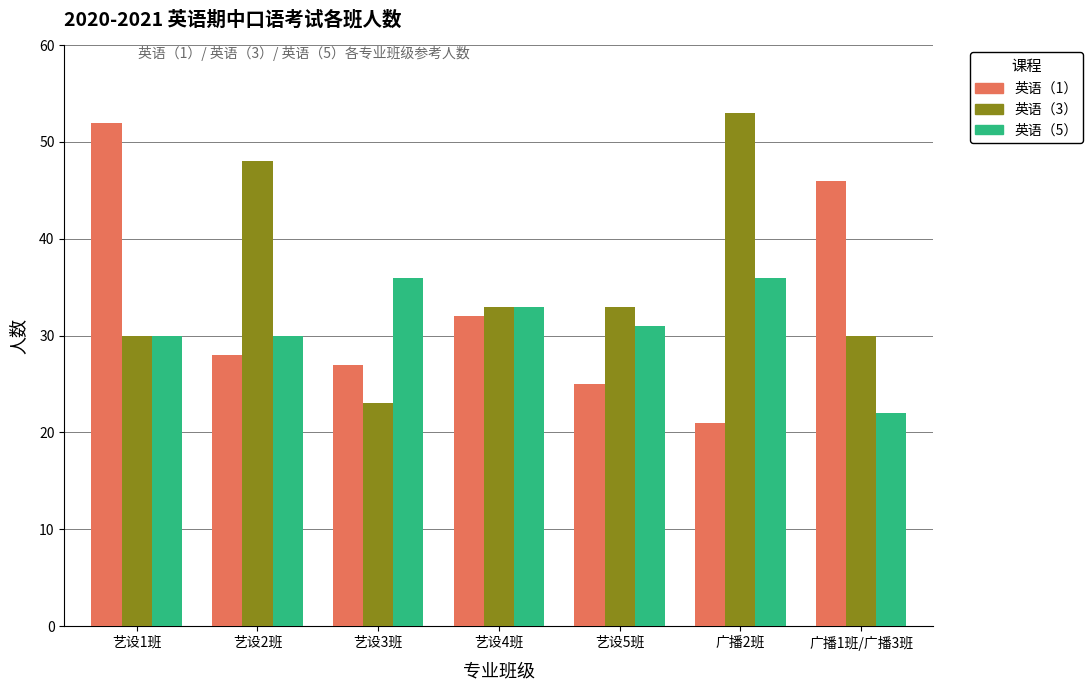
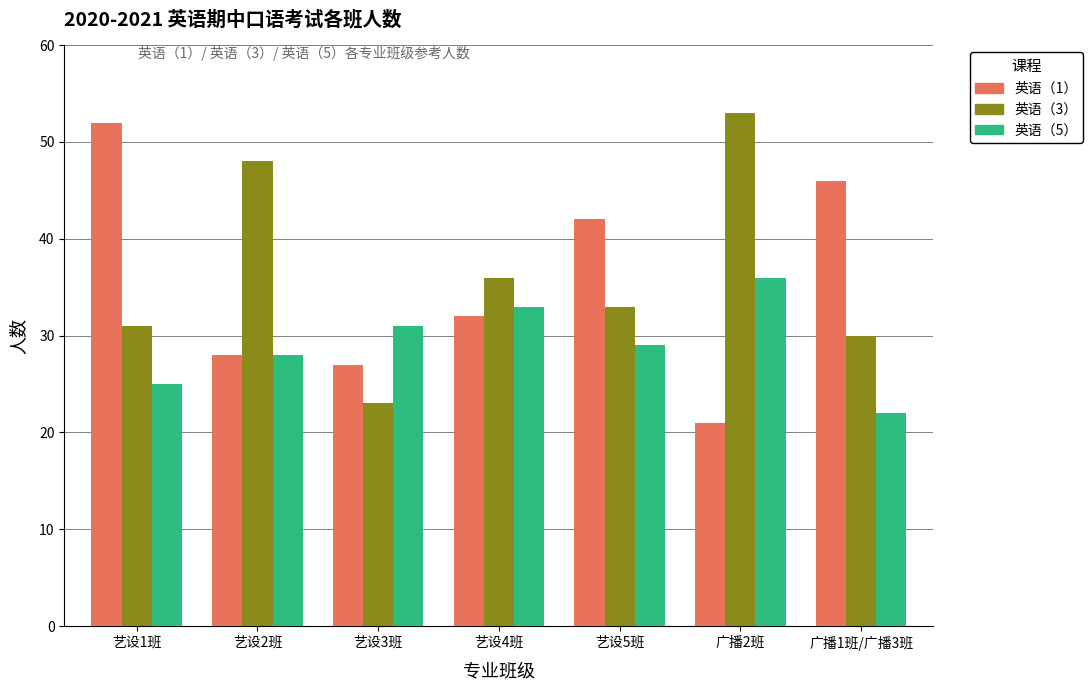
  {
    "英语（1）": {
      "艺设1班": 52,
      "艺设2班": 28,
      "艺设3班": 27,
      "艺设4班": 32,
-     "艺设5班": 25,
+     "艺设5班": 42,
      "广播2班": 21,
      "广播1班/广播3班": 46
    },
    "英语（3）": {
-     "艺设1班": 30,
+     "艺设1班": 31,
      "艺设2班": 48,
      "艺设3班": 23,
-     "艺设4班": 33,
+     "艺设4班": 36,
      "艺设5班": 33,
      "广播2班": 53,
      "广播1班/广播3班": 30
    },
    "英语（5）": {
-     "艺设1班": 30,
-     "艺设2班": 30,
-     "艺设3班": 36,
+     "艺设1班": 25,
+     "艺设2班": 28,
+     "艺设3班": 31,
      "艺设4班": 33,
-     "艺设5班": 31,
+     "艺设5班": 29,
      "广播2班": 36,
      "广播1班/广播3班": 22
    }
  }
